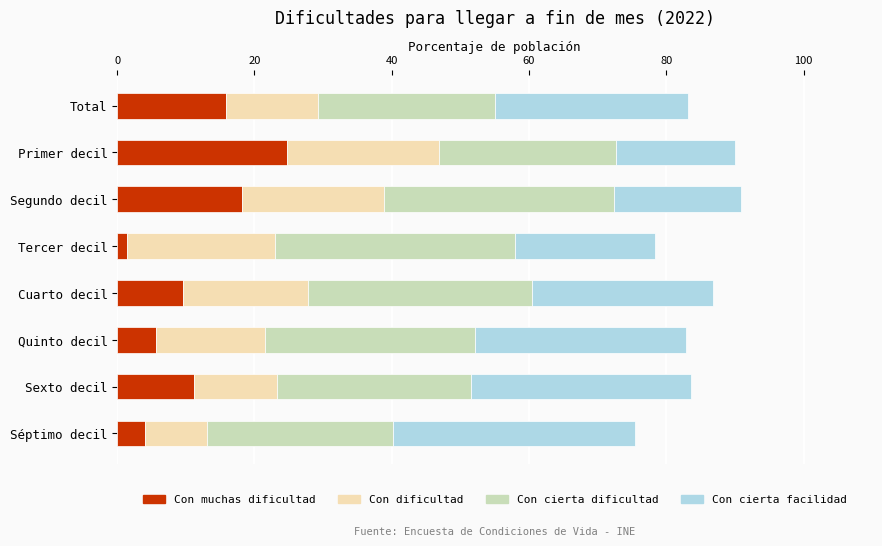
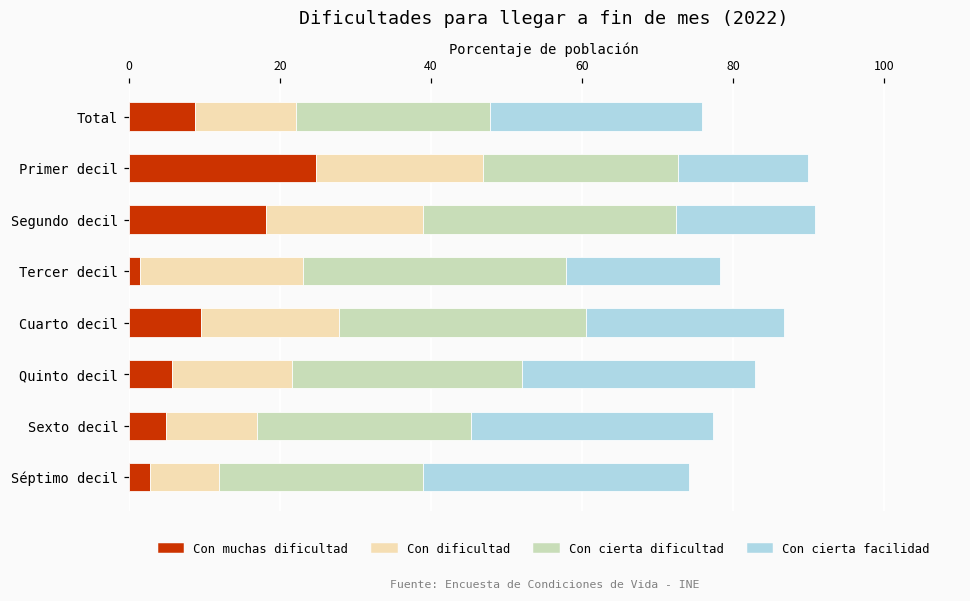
  {
    "Con muchas dificultad": {
-     "Total": 16,
+     "Total": 9,
      "Primer decil": 25,
      "Segundo decil": 18,
      "Tercer decil": 1,
      "Cuarto decil": 10,
      "Quinto decil": 6,
-     "Sexto decil": 11,
-     "Séptimo decil": 4
+     "Sexto decil": 5,
+     "Séptimo decil": 3
    }
  }
